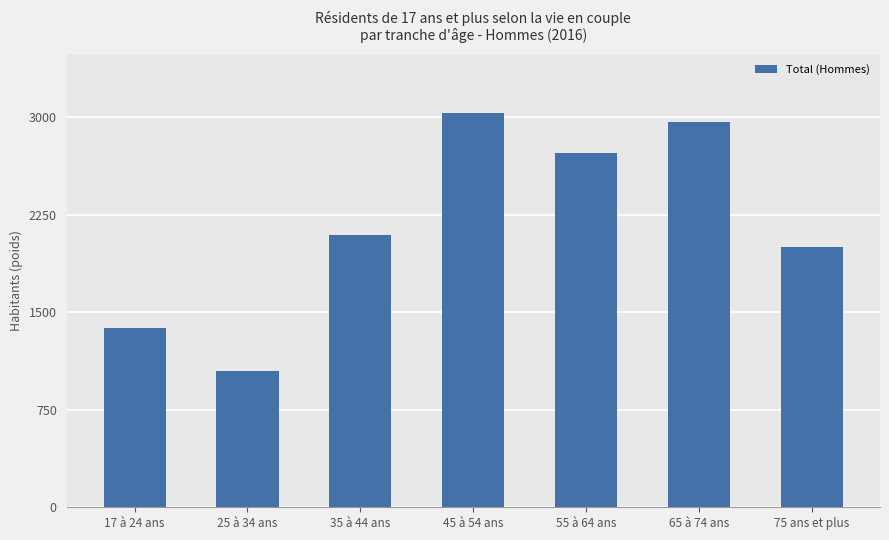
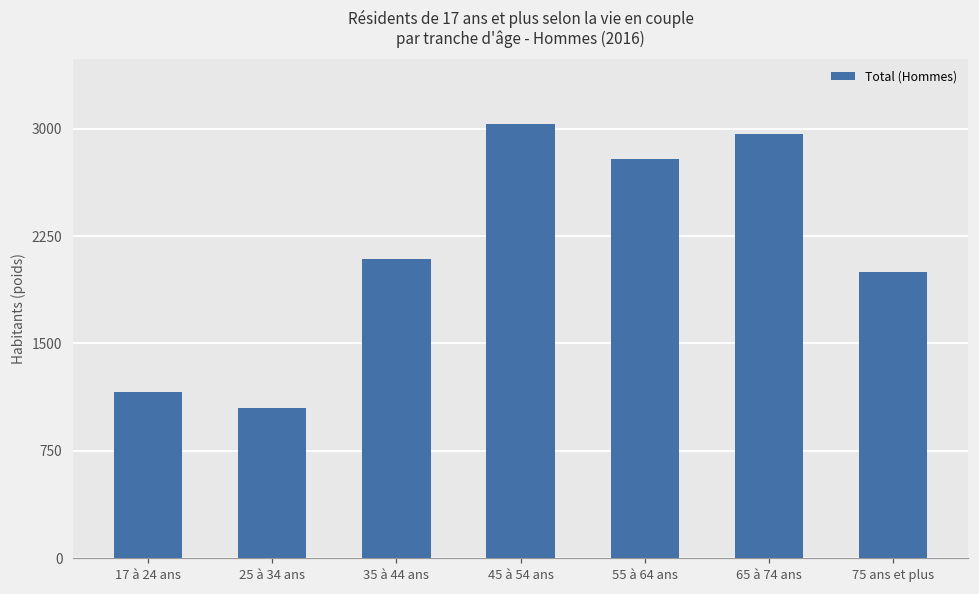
  {
-   "17 à 24 ans": 1380,
+   "17 à 24 ans": 1160,
    "25 à 34 ans": 1050,
    "35 à 44 ans": 2090,
    "45 à 54 ans": 3030,
-   "55 à 64 ans": 2730,
+   "55 à 64 ans": 2790,
    "65 à 74 ans": 2970,
    "75 ans et plus": 2000
  }
